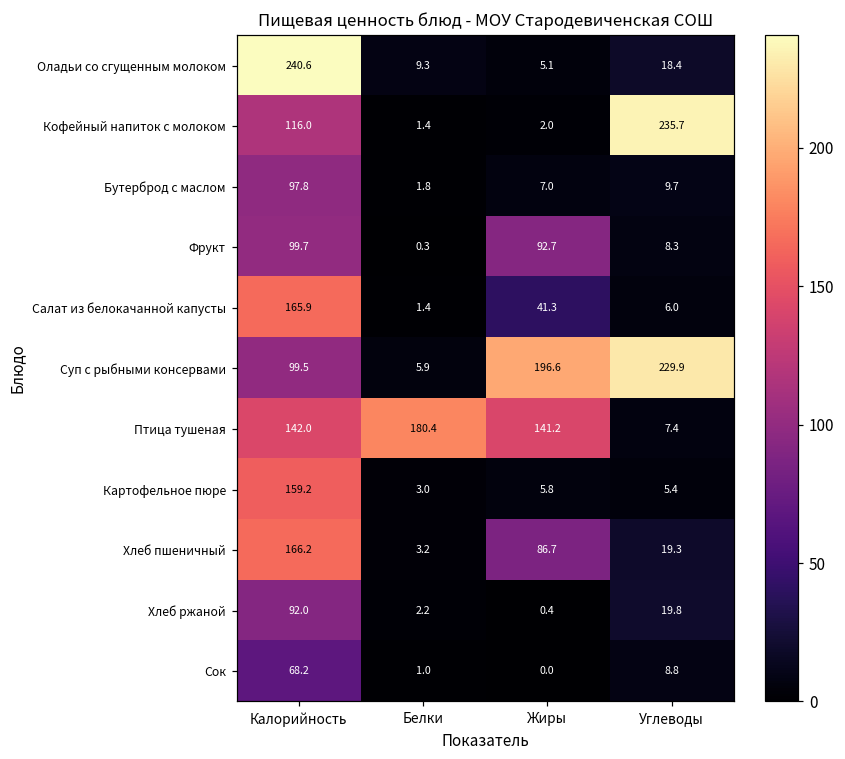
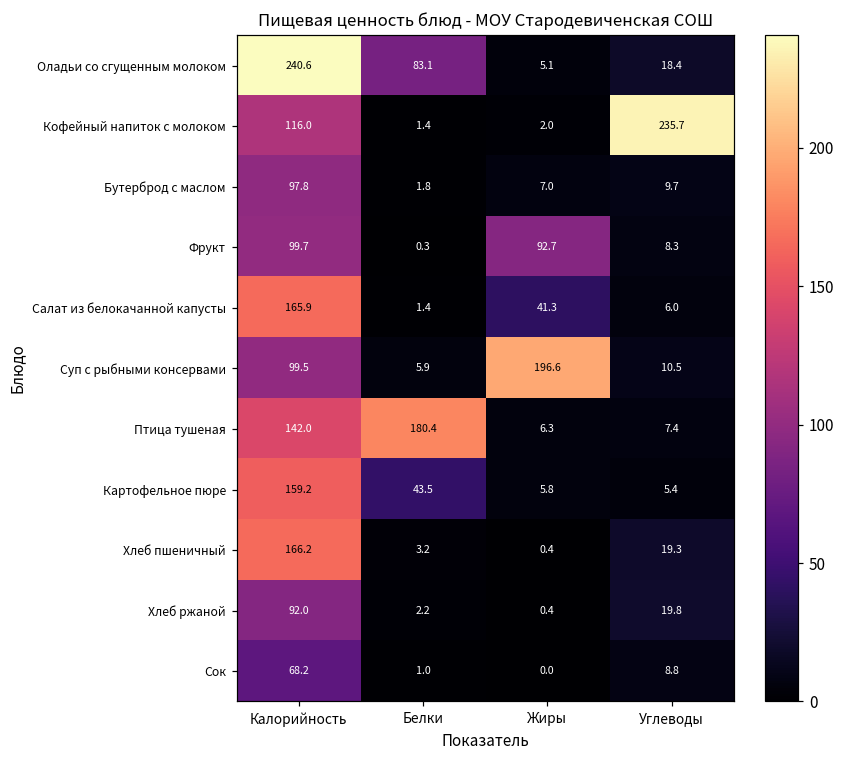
  {
    "Оладьи со сгущенным молоком": {
      "Калорийность": 240.6,
-     "Белки": 9.3,
+     "Белки": 83.1,
      "Жиры": 5.1,
      "Углеводы": 18.4
    },
    "Кофейный напиток с молоком": {
      "Калорийность": 116.0,
      "Белки": 1.4,
      "Жиры": 2.0,
      "Углеводы": 235.7
    },
    "Бутерброд с маслом": {
      "Калорийность": 97.8,
      "Белки": 1.8,
      "Жиры": 7.0,
      "Углеводы": 9.7
    },
    "Фрукт": {
      "Калорийность": 99.7,
      "Белки": 0.3,
      "Жиры": 92.7,
      "Углеводы": 8.3
    },
    "Салат из белокачанной капусты": {
      "Калорийность": 165.9,
      "Белки": 1.4,
      "Жиры": 41.3,
      "Углеводы": 6.0
    },
    "Суп с рыбными консервами": {
      "Калорийность": 99.5,
      "Белки": 5.9,
      "Жиры": 196.6,
-     "Углеводы": 229.9
+     "Углеводы": 10.5
    },
    "Птица тушеная": {
      "Калорийность": 142.0,
      "Белки": 180.4,
-     "Жиры": 141.2,
+     "Жиры": 6.3,
      "Углеводы": 7.4
    },
    "Картофельное пюре": {
      "Калорийность": 159.2,
-     "Белки": 3.0,
+     "Белки": 43.5,
      "Жиры": 5.8,
      "Углеводы": 5.4
    },
    "Хлеб пшеничный": {
      "Калорийность": 166.2,
      "Белки": 3.2,
-     "Жиры": 86.7,
+     "Жиры": 0.4,
      "Углеводы": 19.3
    },
    "Хлеб ржаной": {
      "Калорийность": 92.0,
      "Белки": 2.2,
      "Жиры": 0.4,
      "Углеводы": 19.8
    },
    "Сок": {
      "Калорийность": 68.2,
      "Белки": 1.0,
      "Жиры": 0.0,
      "Углеводы": 8.8
    }
  }
